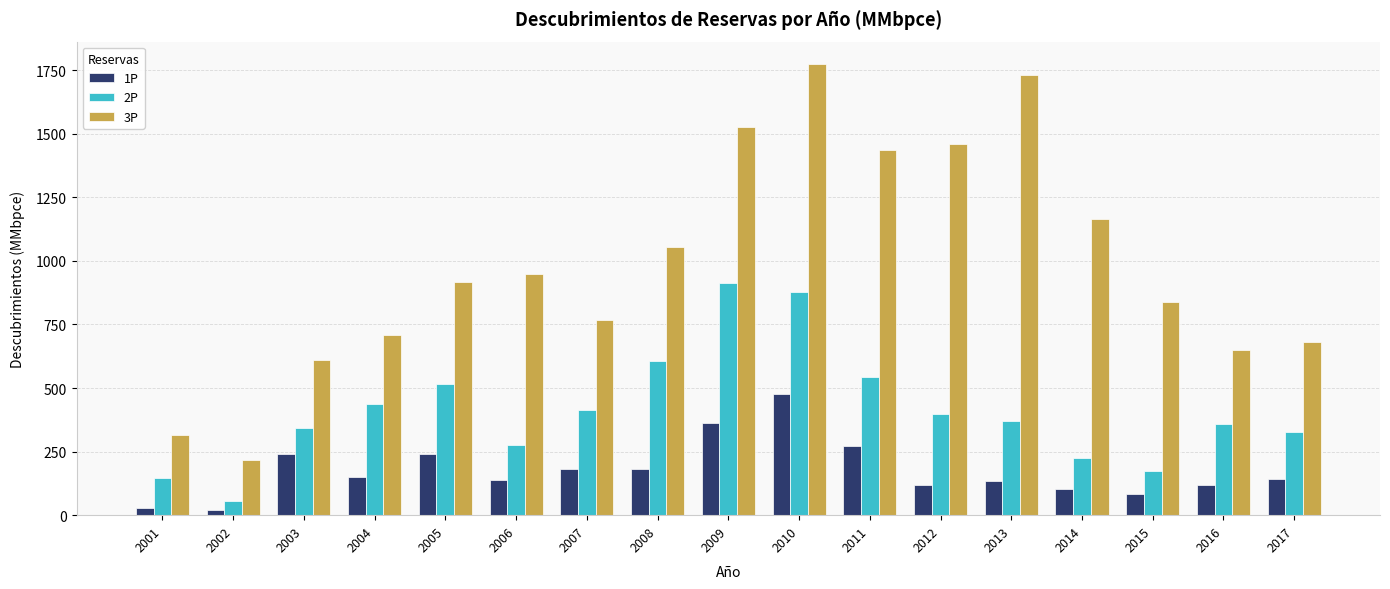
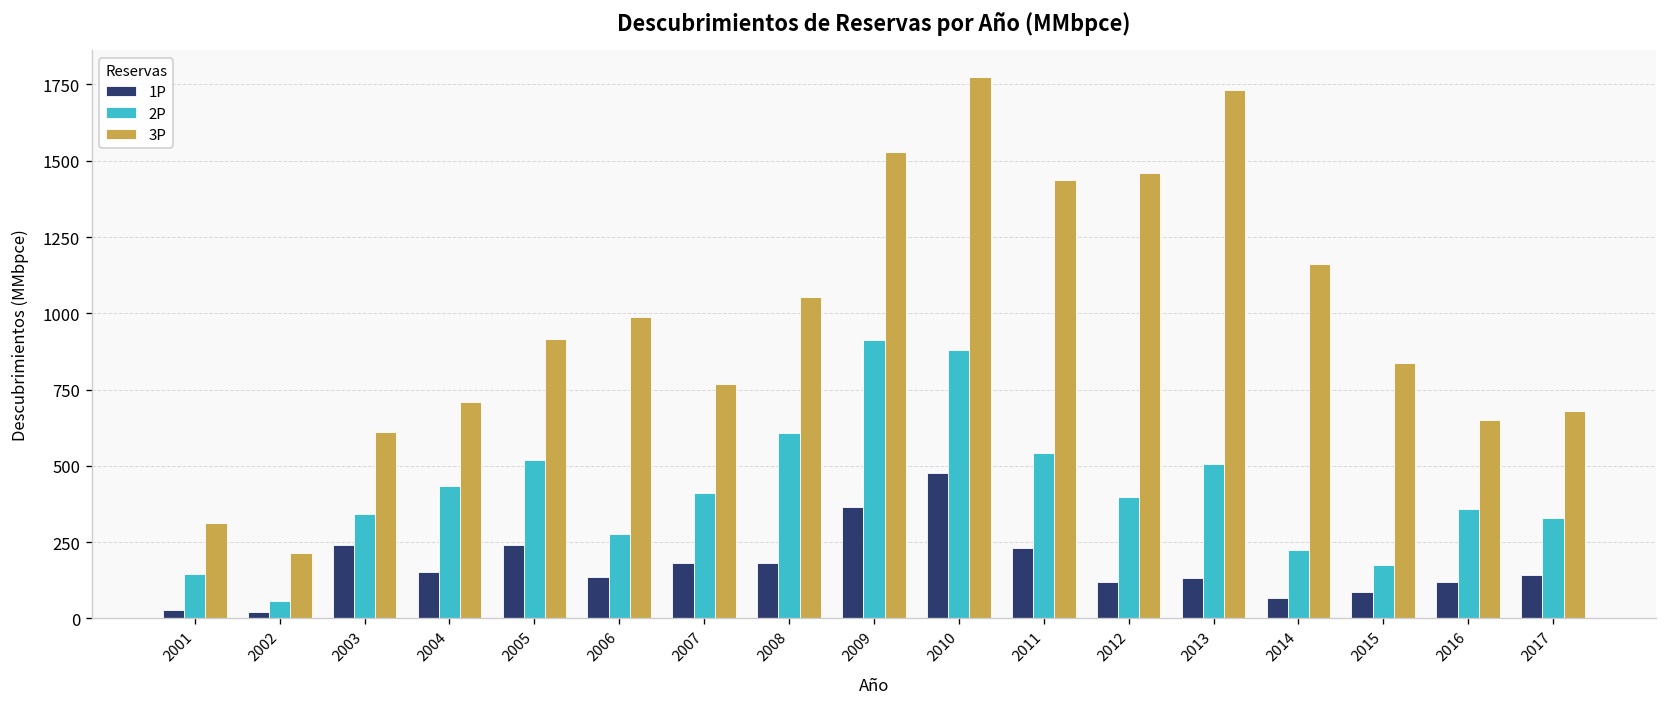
  {
    "1P": {
      "2001": 30,
      "2002": 20,
      "2003": 240,
      "2004": 150,
      "2005": 240,
      "2006": 140,
      "2007": 180,
      "2008": 180,
      "2009": 360,
      "2010": 480,
-     "2011": 270,
+     "2011": 230,
      "2012": 120,
      "2013": 130,
-     "2014": 100,
+     "2014": 70,
      "2015": 90,
      "2016": 120,
      "2017": 140
    },
    "2P": {
      "2001": 150,
      "2002": 60,
      "2003": 340,
      "2004": 440,
      "2005": 520,
      "2006": 280,
      "2007": 410,
      "2008": 610,
      "2009": 910,
      "2010": 880,
      "2011": 540,
      "2012": 400,
-     "2013": 370,
+     "2013": 510,
      "2014": 220,
      "2015": 170,
      "2016": 360,
      "2017": 330
    },
    "3P": {
      "2001": 310,
      "2002": 220,
      "2003": 610,
      "2004": 710,
      "2005": 920,
-     "2006": 950,
+     "2006": 990,
      "2007": 770,
      "2008": 1050,
      "2009": 1530,
      "2010": 1770,
      "2011": 1440,
      "2012": 1460,
      "2013": 1730,
      "2014": 1160,
      "2015": 840,
      "2016": 650,
      "2017": 680
    }
  }
